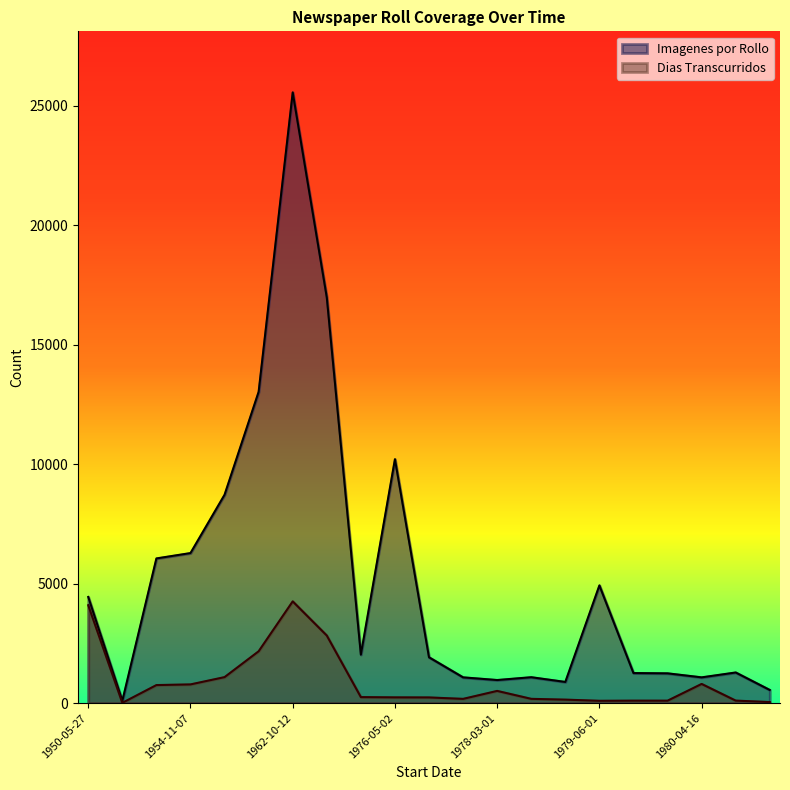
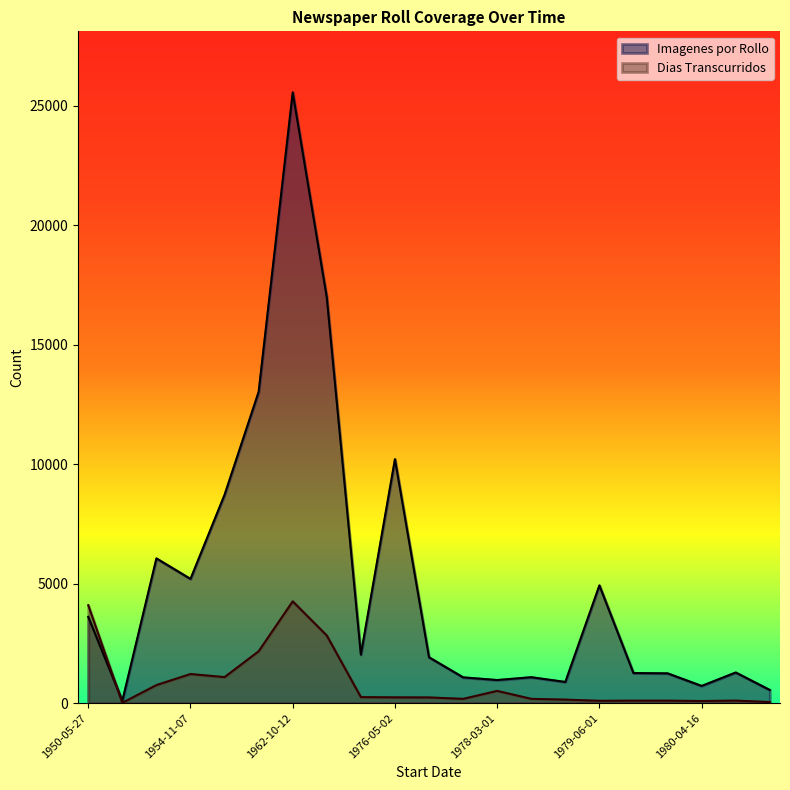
  {
    "Imagenes por Rollo": {
-     "1950-05-27": 4400,
-     "1954-11-07": 6300,
+     "1950-05-27": 3600,
+     "1954-11-07": 5200,
      "1962-10-12": 25600,
      "1976-05-02": 10200,
      "1978-03-01": 1000,
      "1979-06-01": 4900,
-     "1980-04-16": 1100
+     "1980-04-16": 700
    },
    "Dias Transcurridos": {
      "1950-05-27": 4100,
-     "1954-11-07": 800,
+     "1954-11-07": 1200,
      "1962-10-12": 4300,
      "1976-05-02": 200,
      "1978-03-01": 500,
      "1979-06-01": 100,
-     "1980-04-16": 800
+     "1980-04-16": 100
    }
  }
